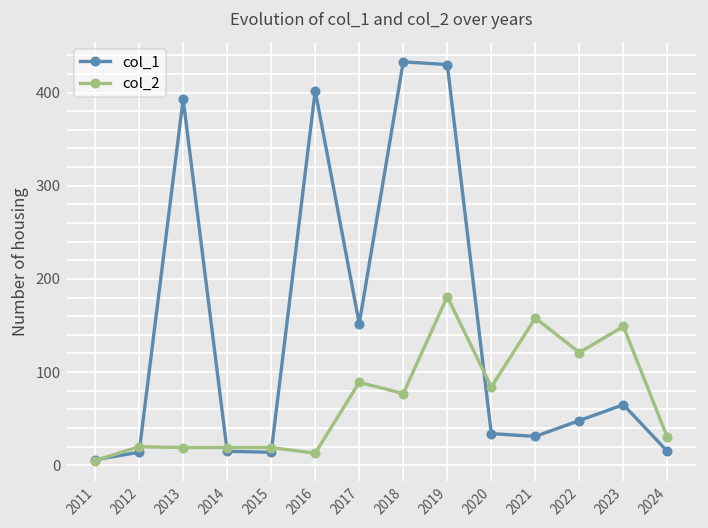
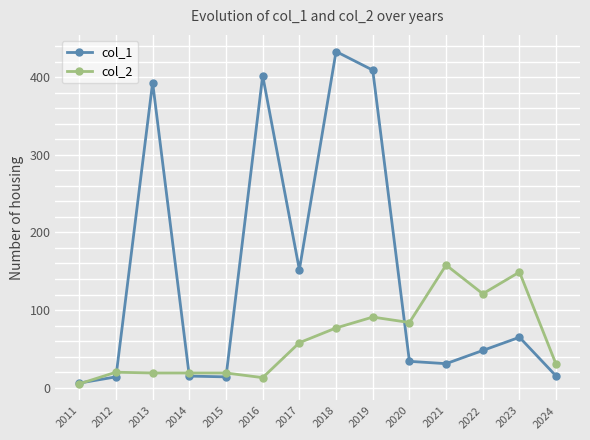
  {
    "col_1": {
      "2012": 10,
      "2013": 390,
      "2014": 20,
      "2015": 10,
      "2016": 400,
      "2017": 150,
      "2018": 430,
-     "2019": 430,
+     "2019": 410,
      "2020": 30,
      "2021": 30,
      "2022": 50,
      "2023": 70,
      "2024": 20
    },
    "col_2": {
      "2012": 20,
      "2013": 20,
      "2014": 20,
      "2015": 20,
      "2016": 10,
-     "2017": 90,
+     "2017": 60,
      "2018": 80,
-     "2019": 180,
+     "2019": 90,
      "2020": 80,
      "2021": 160,
      "2022": 120,
      "2023": 150,
      "2024": 30
    }
  }
